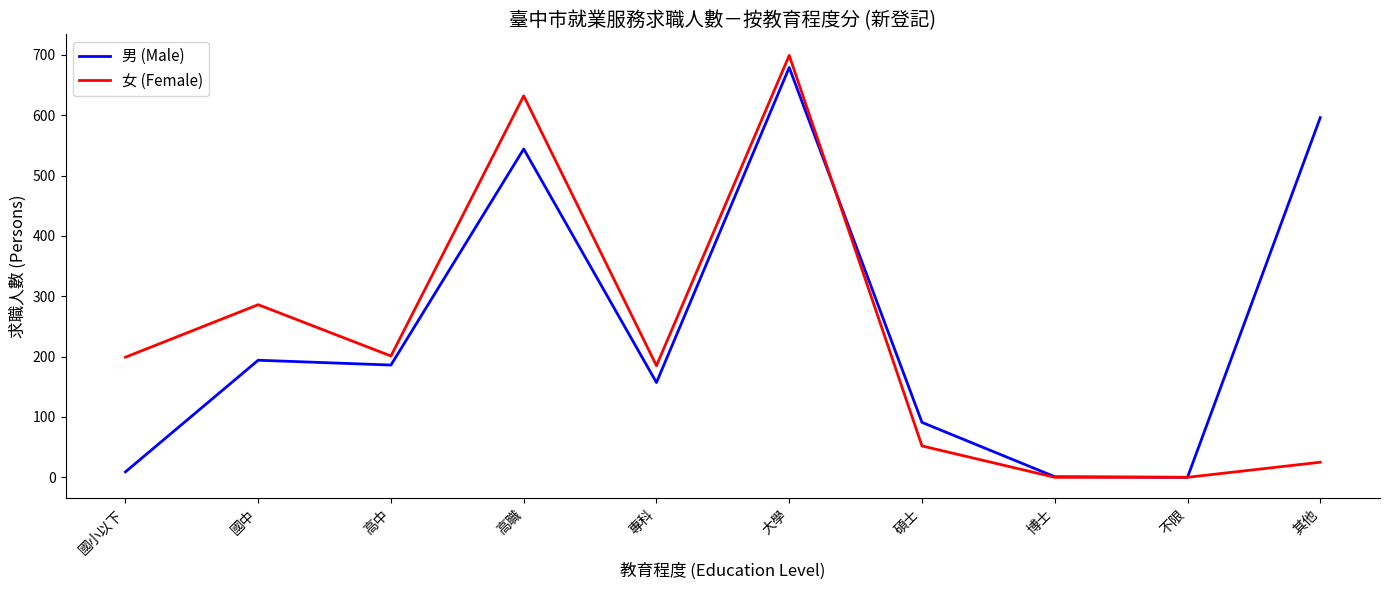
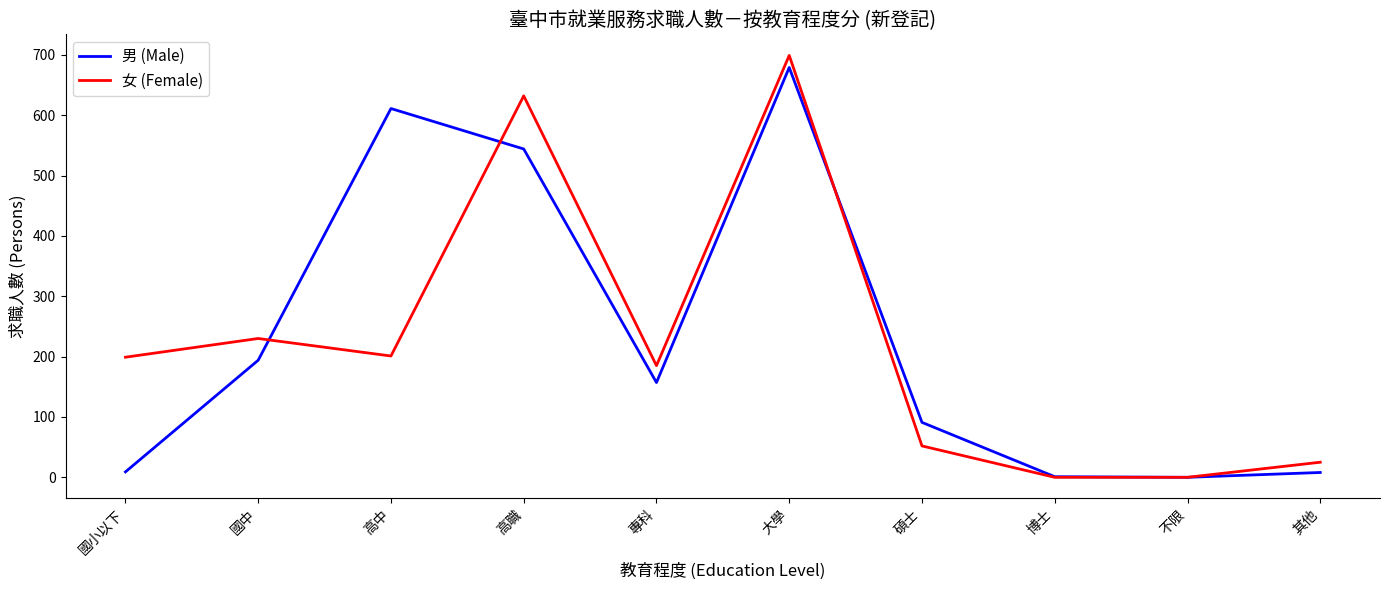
  {
    "男 (Male)": {
      "國小以下": 10,
      "國中": 190,
-     "高中": 190,
+     "高中": 610,
      "高職": 540,
      "專科": 160,
      "大學": 680,
      "碩士": 90,
-     "其他": 600
+     "其他": 10
    },
    "女 (Female)": {
      "國小以下": 200,
-     "國中": 290,
+     "國中": 230,
      "高中": 200,
      "高職": 630,
      "專科": 190,
      "大學": 700,
      "碩士": 50,
      "其他": 30
    }
  }
